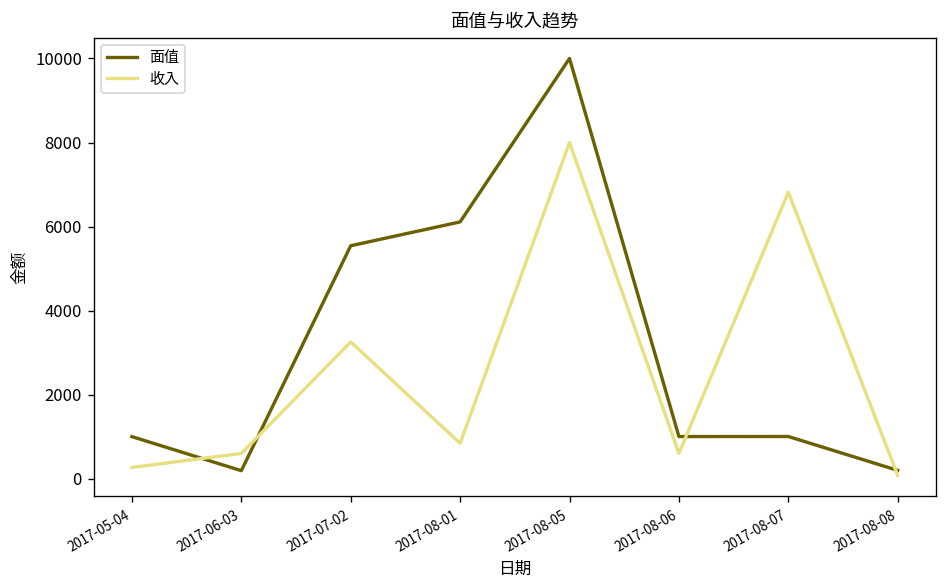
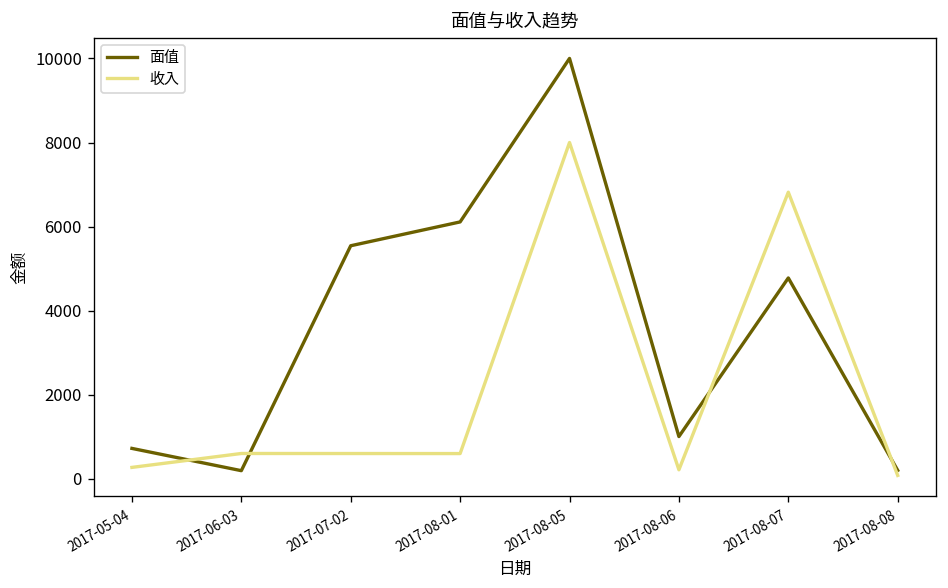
  {
    "面值": {
-     "2017-05-04": 1000,
+     "2017-05-04": 700,
      "2017-06-03": 200,
      "2017-07-02": 5500,
      "2017-08-01": 6100,
      "2017-08-05": 10000,
      "2017-08-06": 1000,
-     "2017-08-07": 1000,
+     "2017-08-07": 4800,
      "2017-08-08": 200
    },
    "收入": {
      "2017-05-04": 300,
      "2017-06-03": 600,
-     "2017-07-02": 3300,
-     "2017-08-01": 800,
+     "2017-07-02": 600,
+     "2017-08-01": 600,
      "2017-08-05": 8000,
-     "2017-08-06": 600,
+     "2017-08-06": 200,
      "2017-08-07": 6800,
      "2017-08-08": 100
    }
  }
